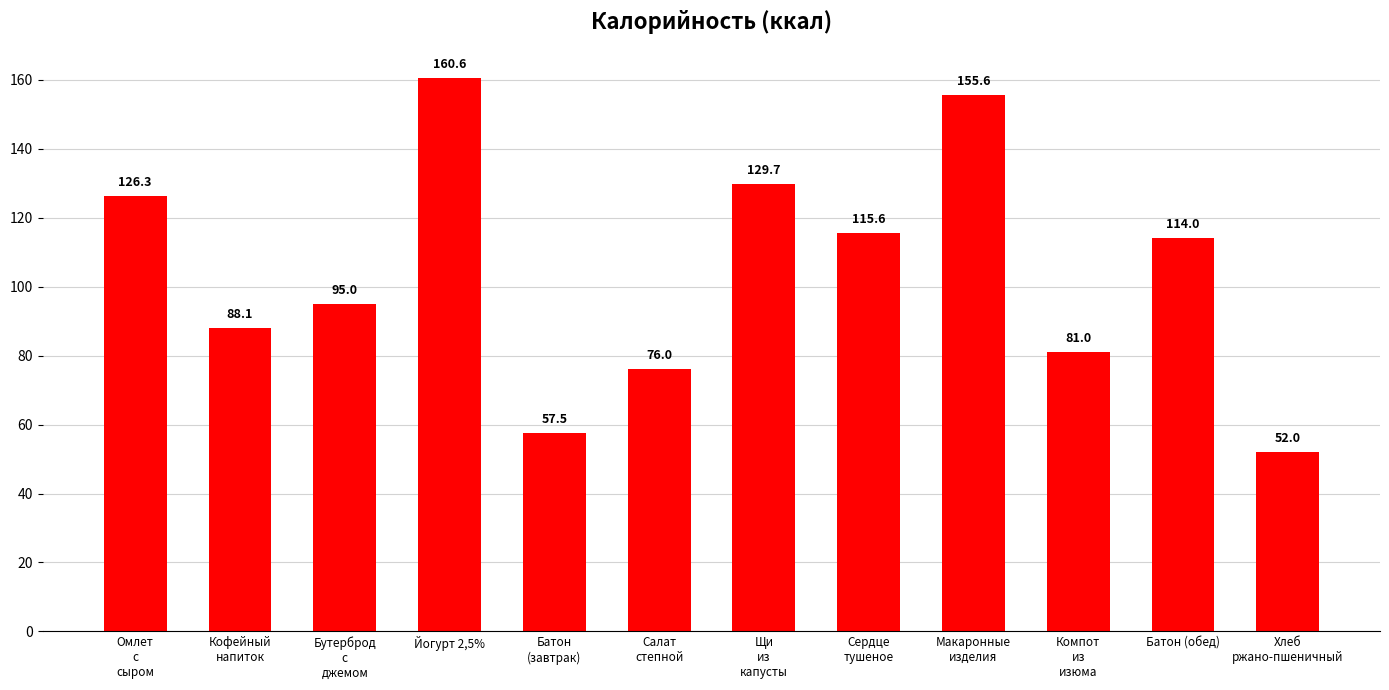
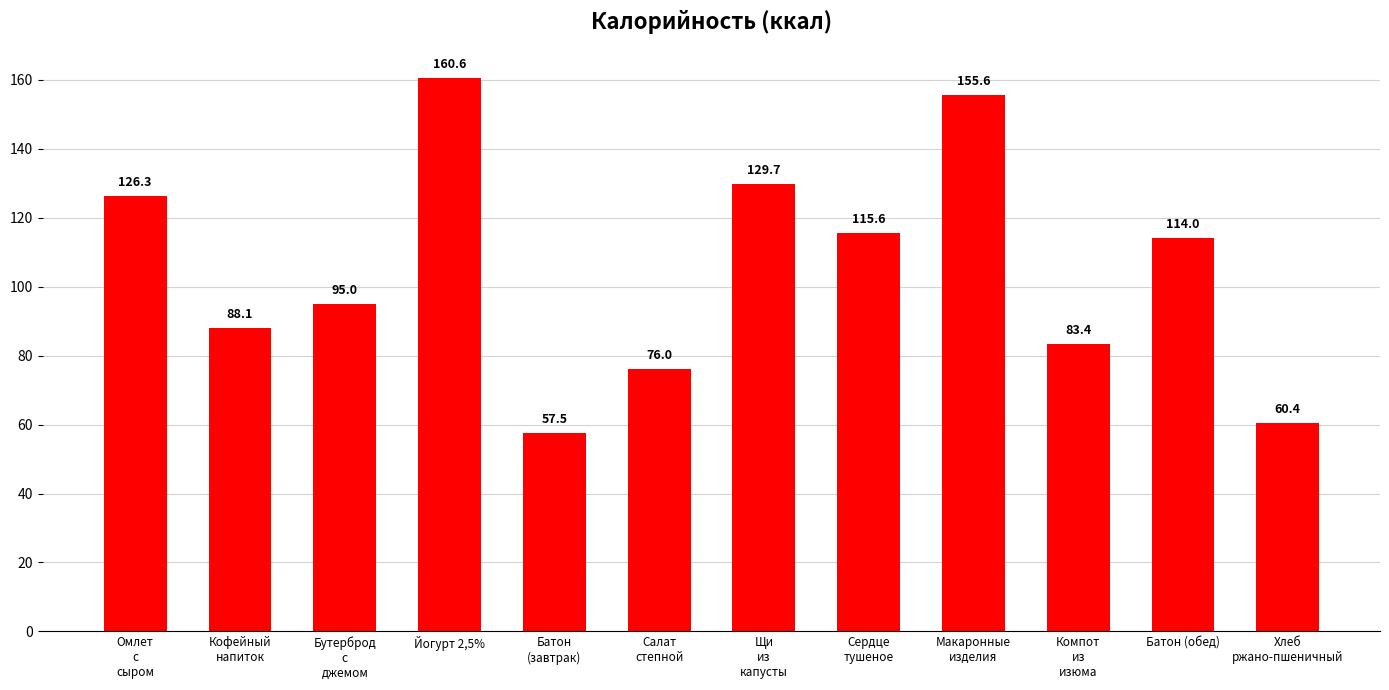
  {
    "Омлет с сыром": 126.3,
    "Кофейный напиток": 88.1,
    "Бутерброд с джемом": 95.0,
    "Йогурт 2,5%": 160.6,
    "Батон (завтрак)": 57.5,
    "Салат степной": 76.0,
    "Щи из капусты": 129.7,
    "Сердце тушеное": 115.6,
    "Макаронные изделия": 155.6,
-   "Компот из изюма": 81.0,
+   "Компот из изюма": 83.4,
    "Батон (обед)": 114.0,
-   "Хлеб ржано-пшеничный": 52.0
+   "Хлеб ржано-пшеничный": 60.4
  }
